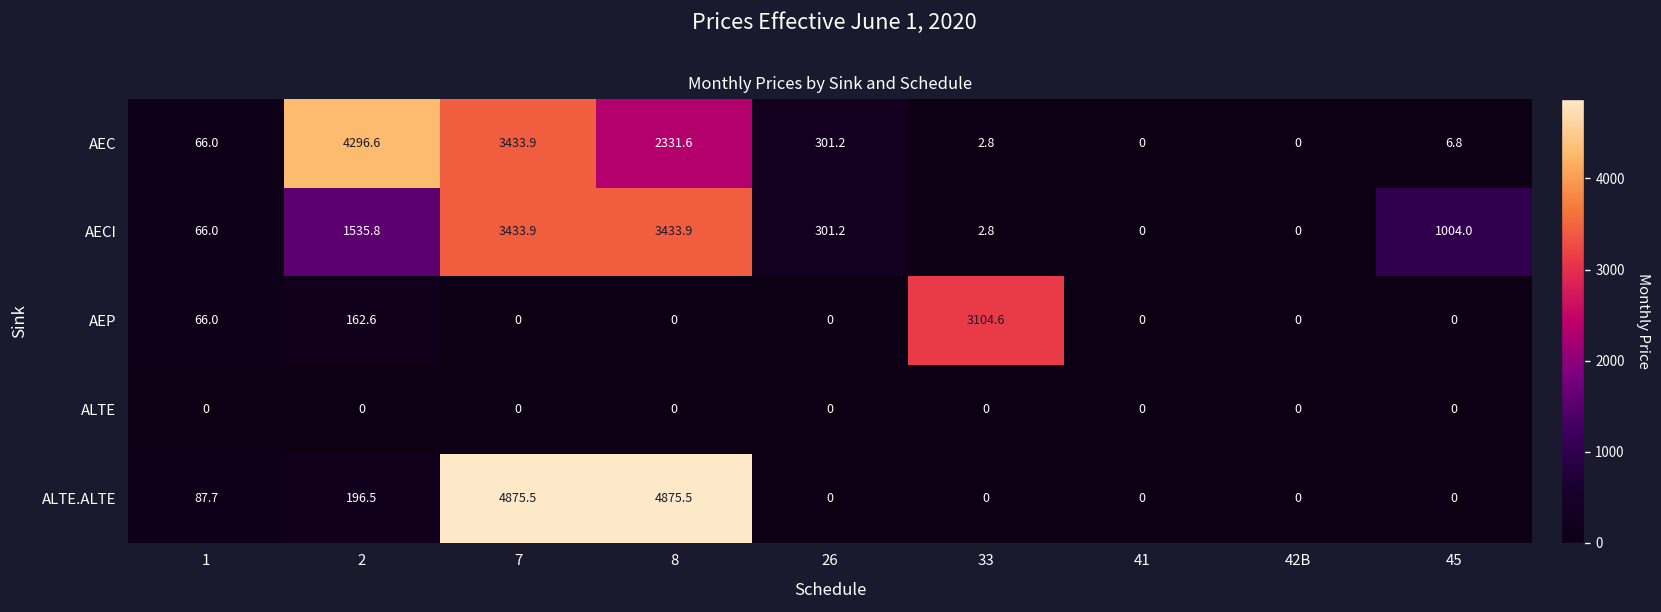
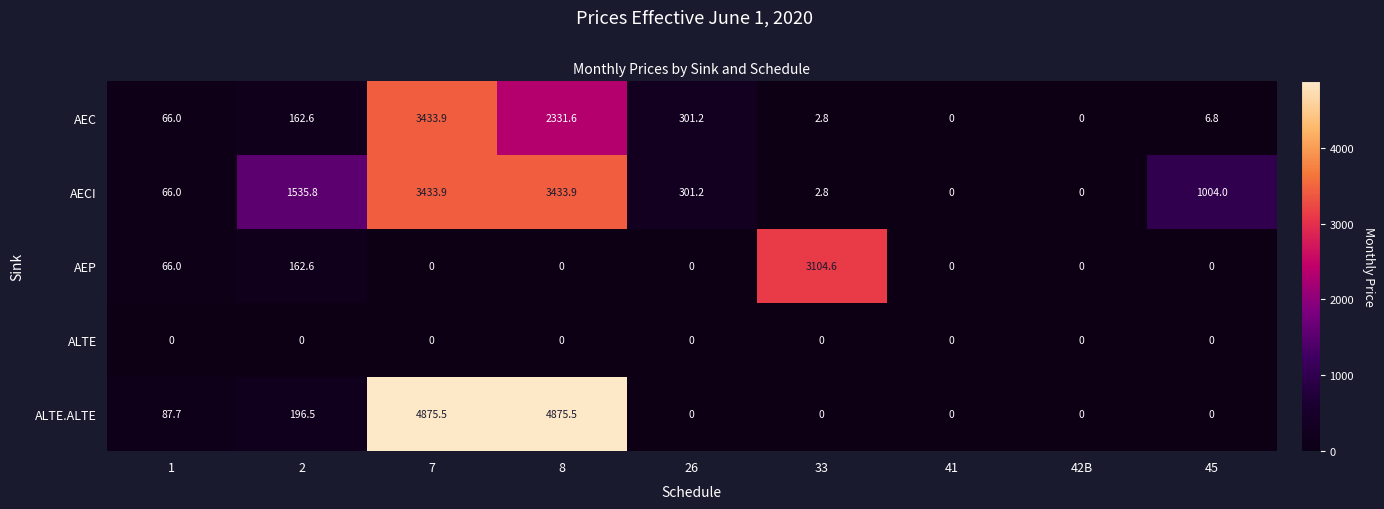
  {
    "AEC": {
      "1": 66.0,
-     "2": 4296.6,
+     "2": 162.6,
      "7": 3433.9,
      "8": 2331.6,
      "26": 301.2,
      "33": 2.8,
      "41": 0,
      "42B": 0,
      "45": 6.8
    },
    "AECI": {
      "1": 66.0,
      "2": 1535.8,
      "7": 3433.9,
      "8": 3433.9,
      "26": 301.2,
      "33": 2.8,
      "41": 0,
      "42B": 0,
      "45": 1004.0
    },
    "AEP": {
      "1": 66.0,
      "2": 162.6,
      "7": 0,
      "8": 0,
      "26": 0,
      "33": 3104.6,
      "41": 0,
      "42B": 0,
      "45": 0
    },
    "ALTE": {
      "1": 0,
      "2": 0,
      "7": 0,
      "8": 0,
      "26": 0,
      "33": 0,
      "41": 0,
      "42B": 0,
      "45": 0
    },
    "ALTE.ALTE": {
      "1": 87.7,
      "2": 196.5,
      "7": 4875.5,
      "8": 4875.5,
      "26": 0,
      "33": 0,
      "41": 0,
      "42B": 0,
      "45": 0
    }
  }
